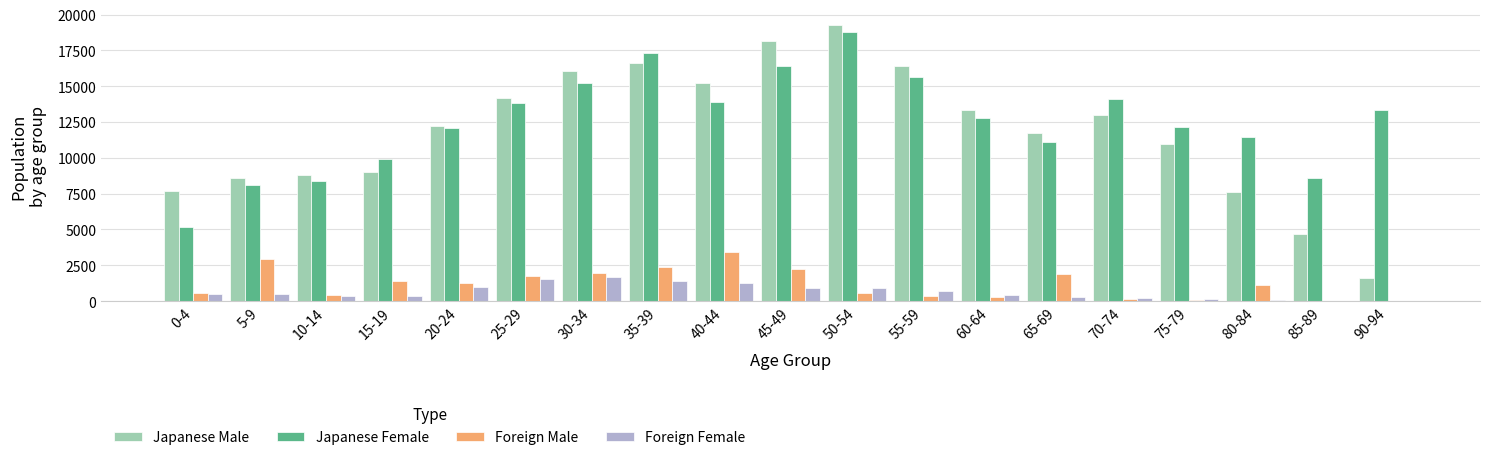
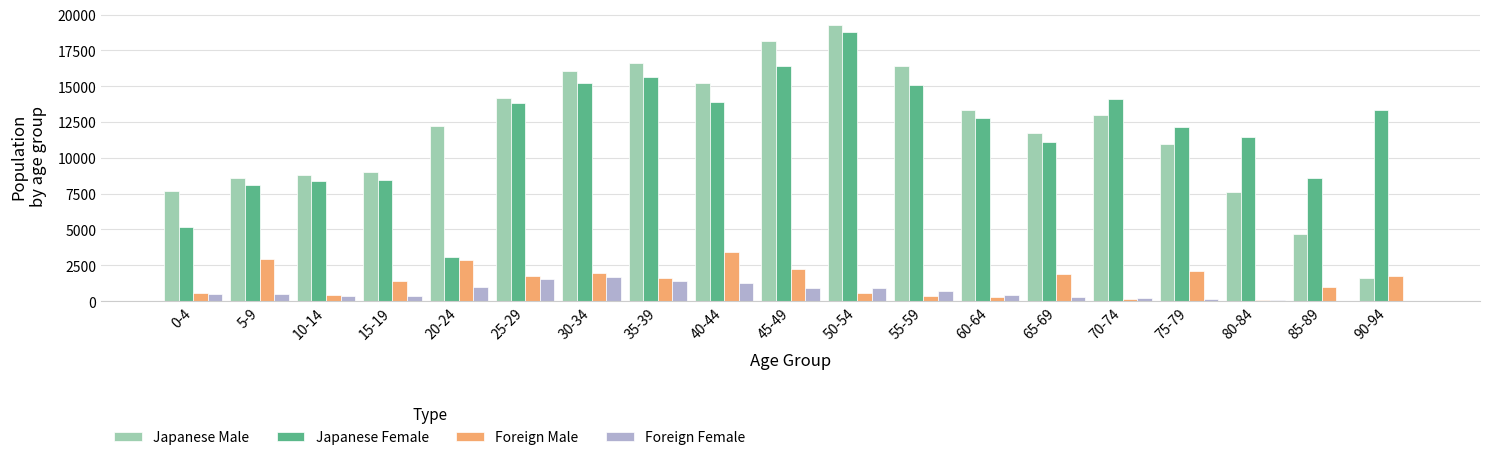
  {
    "Japanese Female": {
      "0-4": 5200,
      "5-9": 8100,
      "10-14": 8400,
-     "15-19": 9900,
-     "20-24": 12100,
+     "15-19": 8400,
+     "20-24": 3100,
      "25-29": 13800,
      "30-34": 15200,
-     "35-39": 17300,
+     "35-39": 15600,
      "40-44": 13900,
      "45-49": 16400,
      "50-54": 18800,
-     "55-59": 15700,
+     "55-59": 15100,
      "60-64": 12800,
      "65-69": 11100,
      "70-74": 14100,
      "75-79": 12100,
      "80-84": 11500,
      "85-89": 8600,
      "90-94": 13300
    },
    "Foreign Male": {
      "0-4": 600,
      "5-9": 2900,
      "10-14": 400,
      "15-19": 1400,
-     "20-24": 1300,
+     "20-24": 2800,
      "25-29": 1700,
      "30-34": 2000,
-     "35-39": 2400,
+     "35-39": 1600,
      "40-44": 3400,
      "45-49": 2200,
      "50-54": 600,
      "55-59": 400,
      "60-64": 300,
      "65-69": 1900,
-     "75-79": 100,
-     "80-84": 1100,
-     "85-89": 0,
-     "90-94": 0
+     "75-79": 2100,
+     "80-84": 0,
+     "85-89": 1000,
+     "90-94": 1800
    }
  }
